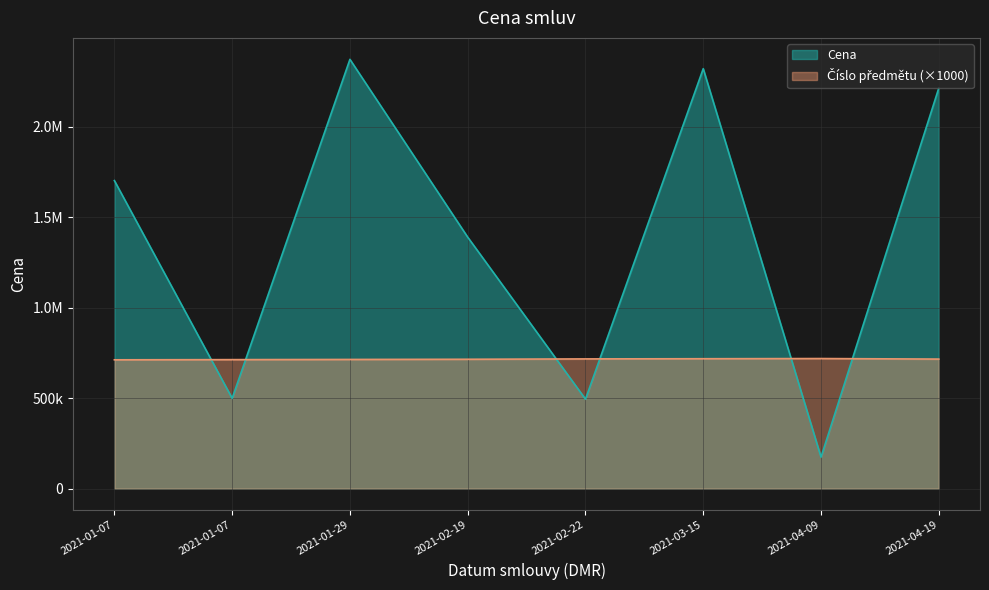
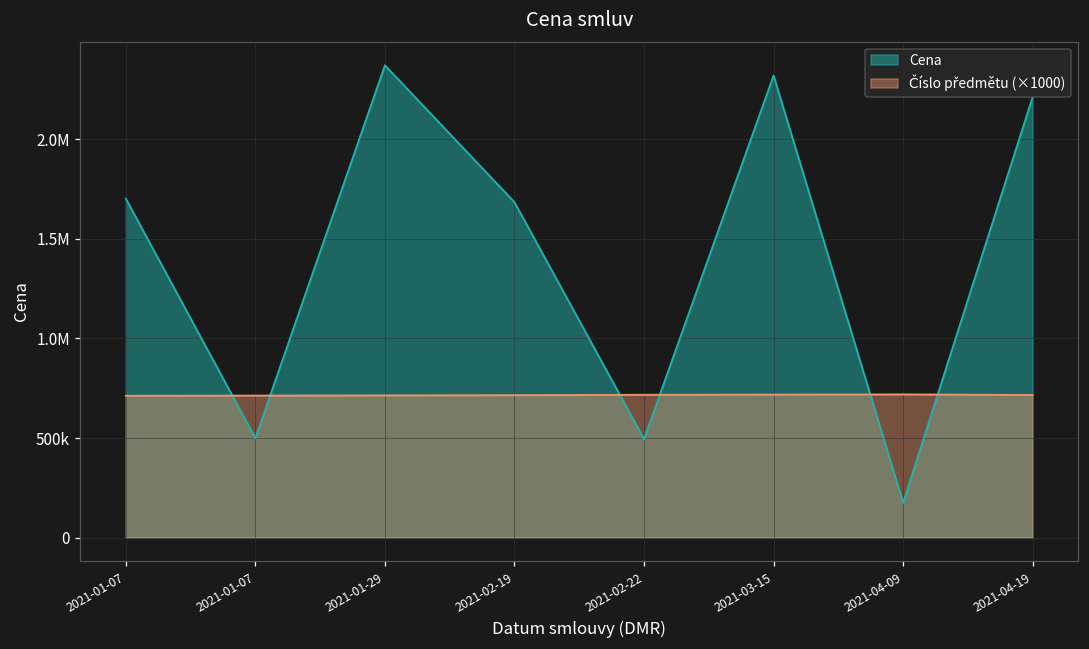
  {
    "Cena": {
      "2021-01-29": 2370000,
-     "2021-02-19": 1390000,
+     "2021-02-19": 1680000,
      "2021-02-22": 490000,
      "2021-03-15": 2320000,
      "2021-04-09": 170000
    },
    "Číslo předmětu (×1000)": {
      "2021-01-29": 710000,
      "2021-02-19": 720000,
      "2021-02-22": 720000,
      "2021-03-15": 720000,
      "2021-04-09": 720000,
      "2021-04-19": 720000
    }
  }
